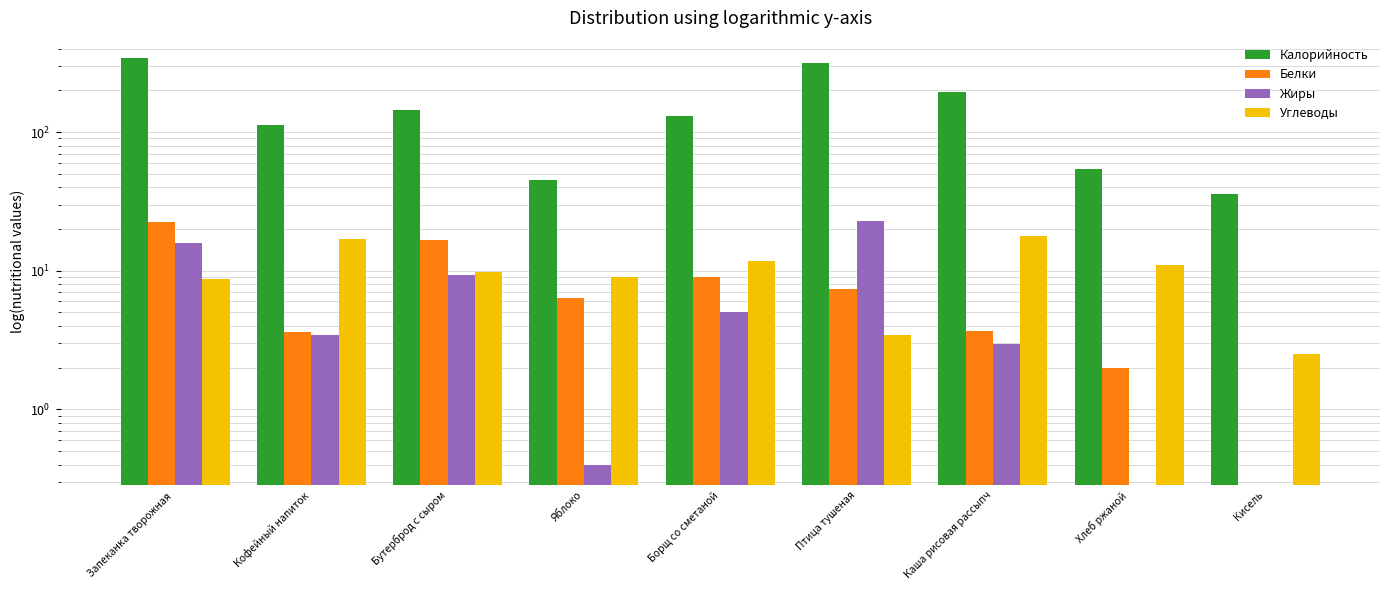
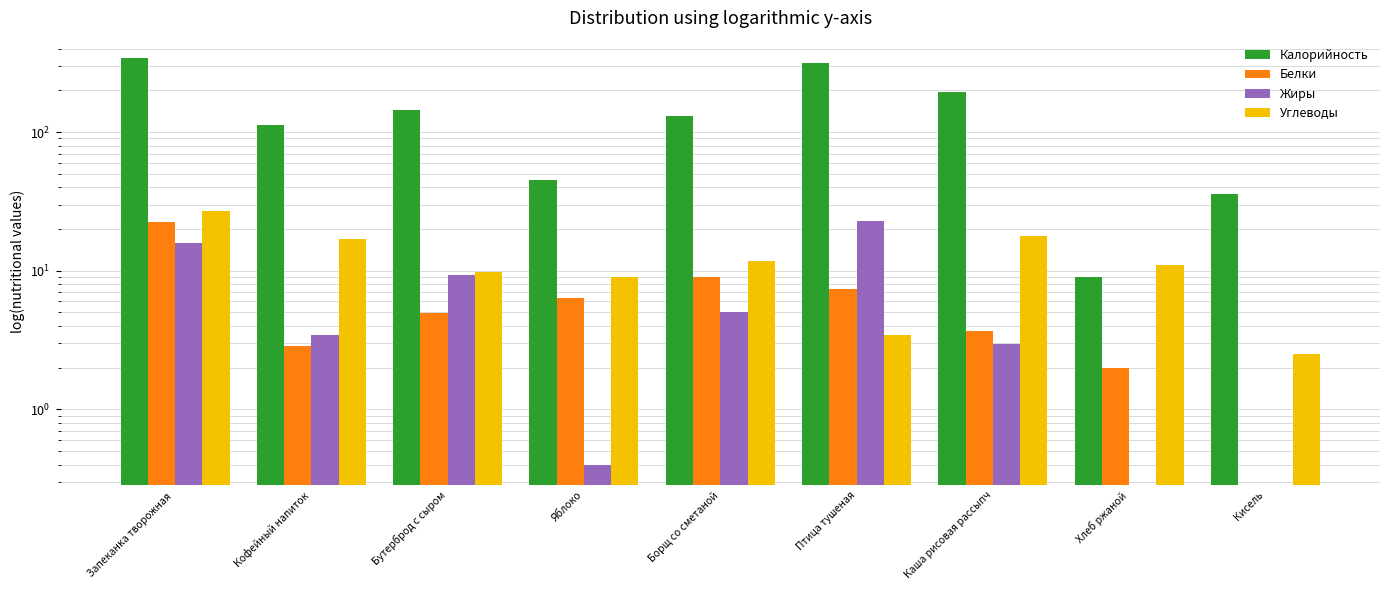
  {
    "Калорийность": {
      "Запеканка творожная": 340,
      "Кофейный напиток": 110,
      "Бутерброд с сыром": 140,
      "Яблоко": 45,
      "Борщ со сметаной": 130,
      "Птица тушеная": 320,
      "Каша рисовая рассыпч": 190,
-     "Хлеб ржаной": 54,
+     "Хлеб ржаной": 9,
      "Кисель": 36
    },
    "Белки": {
      "Запеканка творожная": 22,
-     "Кофейный напиток": 3.6,
-     "Бутерброд с сыром": 17,
+     "Кофейный напиток": 2.9,
+     "Бутерброд с сыром": 5.0,
      "Яблоко": 6,
      "Борщ со сметаной": 9,
      "Птица тушеная": 7,
      "Каша рисовая рассыпч": 3.7,
      "Хлеб ржаной": 2.0
    },
    "Жиры": {
      "Запеканка творожная": 16,
      "Кофейный напиток": 3.4,
      "Бутерброд с сыром": 9,
      "Яблоко": 0.4,
      "Борщ со сметаной": 5.0,
      "Птица тушеная": 23,
      "Каша рисовая рассыпч": 3.0
    },
    "Углеводы": {
-     "Запеканка творожная": 9,
+     "Запеканка творожная": 27,
      "Кофейный напиток": 17,
      "Бутерброд с сыром": 10,
      "Яблоко": 9,
      "Борщ со сметаной": 12,
      "Птица тушеная": 3.4,
      "Каша рисовая рассыпч": 18,
      "Хлеб ржаной": 11,
      "Кисель": 2.5
    }
  }
